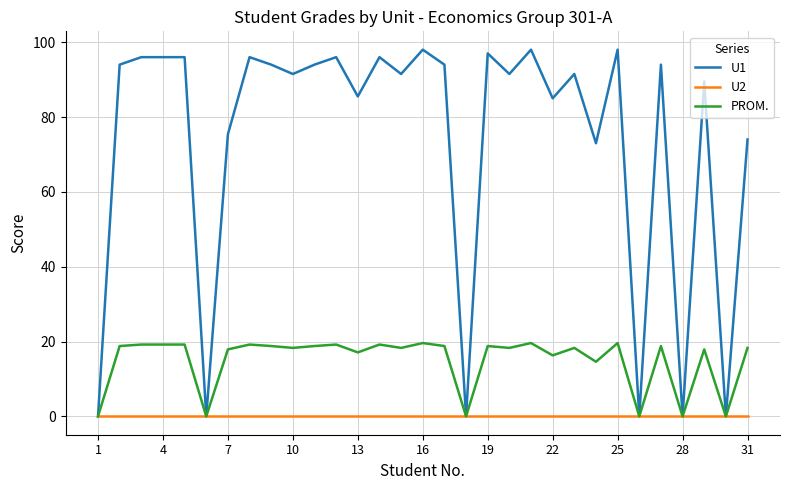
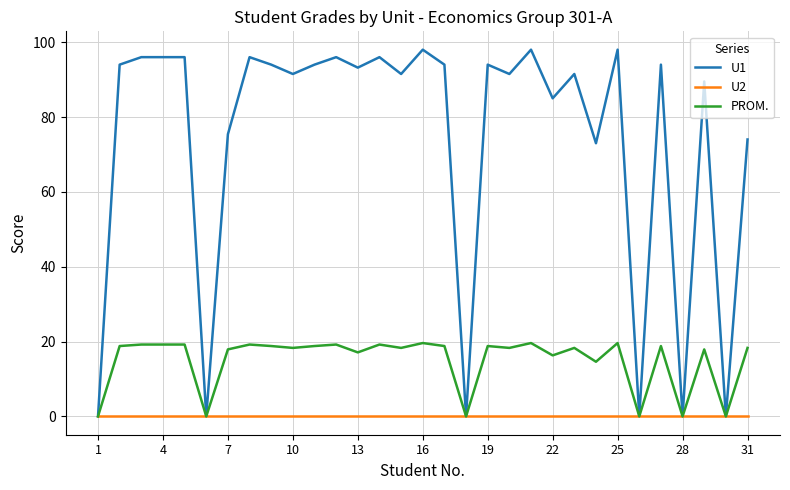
  {
    "U1": {
      "4": 96,
      "7": 75,
      "10": 92,
-     "13": 86,
+     "13": 93,
      "16": 98,
-     "19": 97,
+     "19": 94,
      "22": 85,
      "25": 98,
      "31": 74
    },
    "U2": {
      "4": 0,
      "7": 0,
      "10": 0,
      "13": 0,
      "16": 0,
      "19": 0,
      "22": 0,
      "25": 0,
      "31": 0
    },
    "PROM.": {
      "4": 19,
      "7": 18,
      "10": 18,
      "13": 17,
      "16": 20,
      "19": 19,
      "22": 16,
      "25": 20,
      "31": 18
    }
  }
